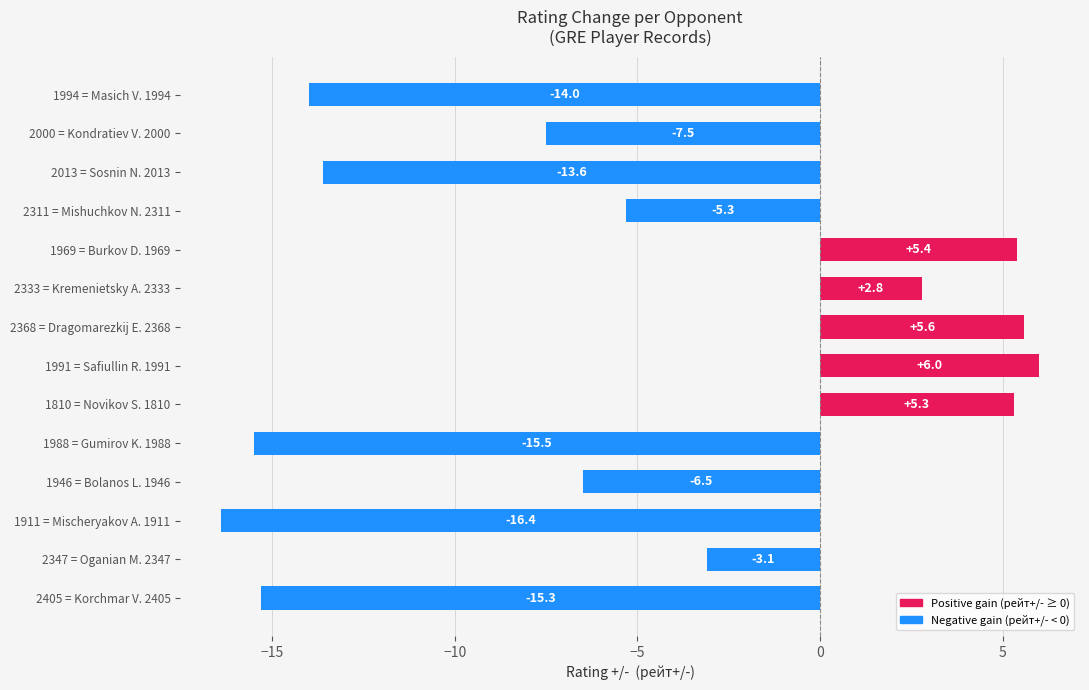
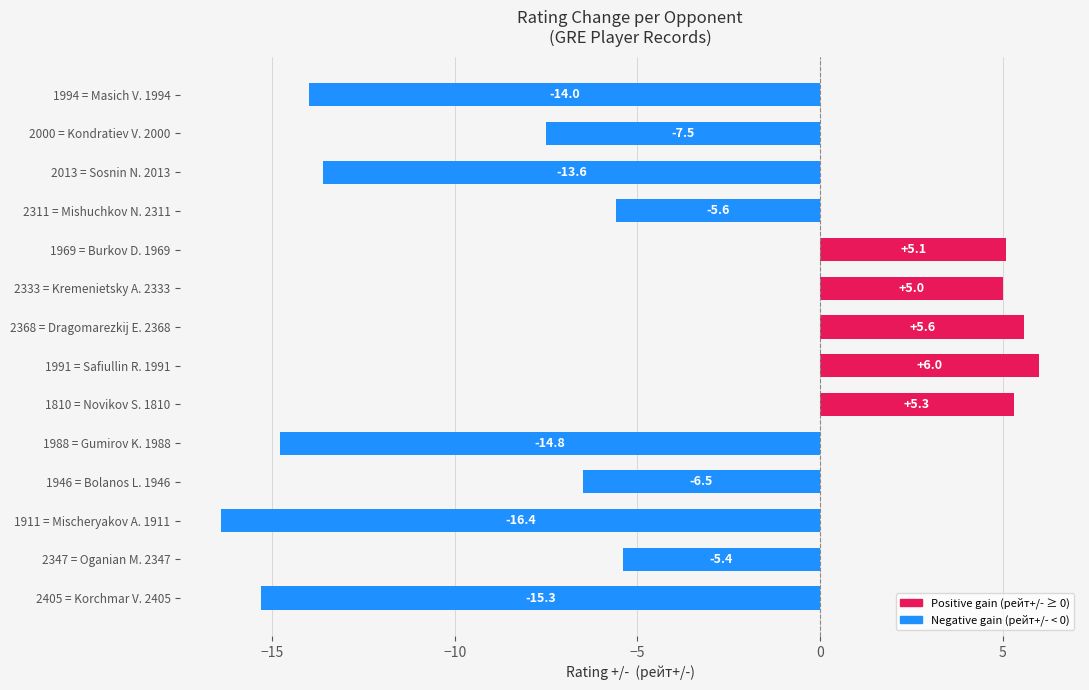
  {
    "1994 = Masich V. 1994": "-14.0",
    "2000 = Kondratiev V. 2000": "-7.5",
    "2013 = Sosnin N. 2013": "-13.6",
-   "2311 = Mishuchkov N. 2311": "-5.3",
-   "1969 = Burkov D. 1969": "+5.4",
-   "2333 = Kremenietsky A. 2333": "+2.8",
+   "2311 = Mishuchkov N. 2311": "-5.6",
+   "1969 = Burkov D. 1969": "+5.1",
+   "2333 = Kremenietsky A. 2333": "+5.0",
    "2368 = Dragomarezkij E. 2368": "+5.6",
    "1991 = Safiullin R. 1991": "+6.0",
    "1810 = Novikov S. 1810": "+5.3",
-   "1988 = Gumirov K. 1988": "-15.5",
+   "1988 = Gumirov K. 1988": "-14.8",
    "1946 = Bolanos L. 1946": "-6.5",
    "1911 = Mischeryakov A. 1911": "-16.4",
-   "2347 = Oganian M. 2347": "-3.1",
+   "2347 = Oganian M. 2347": "-5.4",
    "2405 = Korchmar V. 2405": "-15.3"
  }
